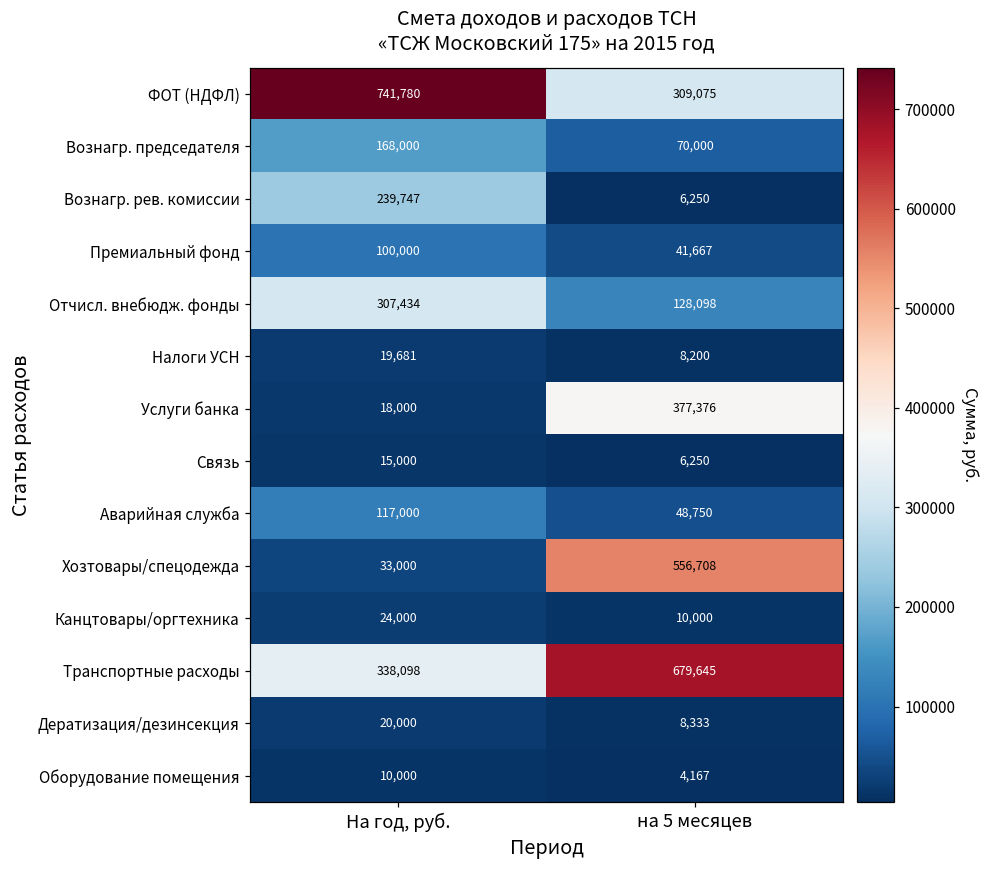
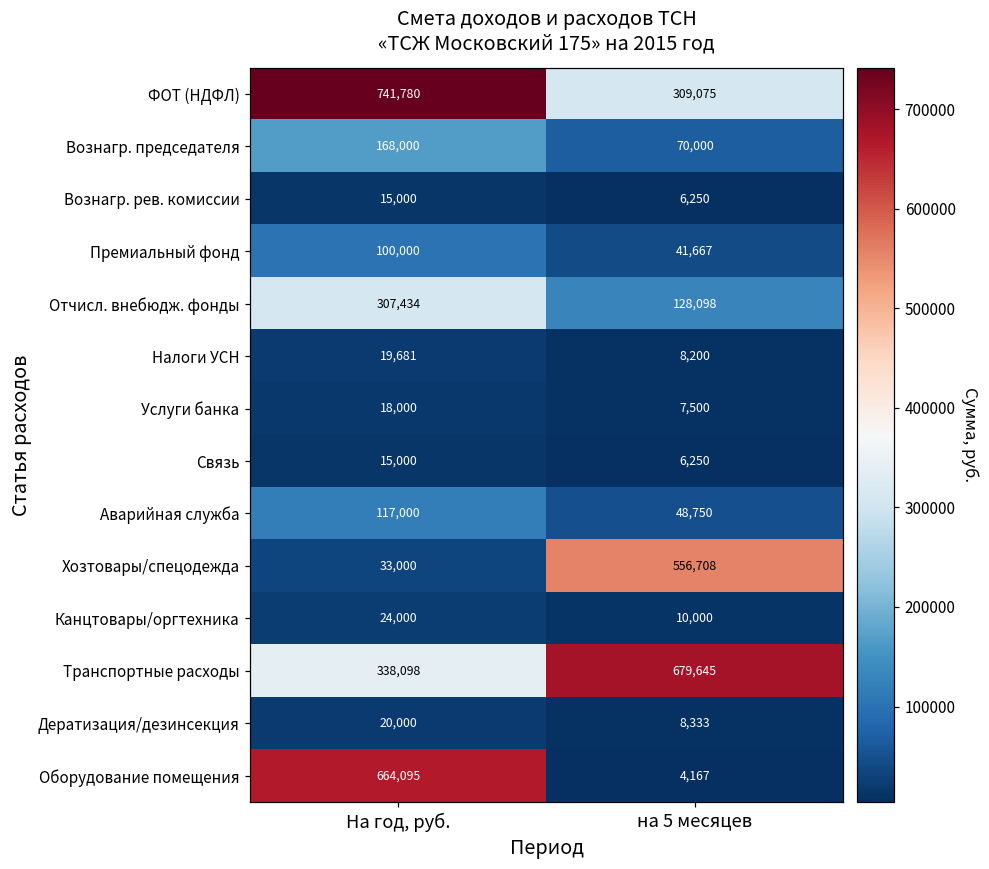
  {
    "ФОТ (НДФЛ)": {
      "На год, руб.": "741,780",
      "на 5 месяцев": "309,075"
    },
    "Вознагр. председателя": {
      "На год, руб.": "168,000",
      "на 5 месяцев": "70,000"
    },
    "Вознагр. рев. комиссии": {
-     "На год, руб.": "239,747",
+     "На год, руб.": "15,000",
      "на 5 месяцев": "6,250"
    },
    "Премиальный фонд": {
      "На год, руб.": "100,000",
      "на 5 месяцев": "41,667"
    },
    "Отчисл. внебюдж. фонды": {
      "На год, руб.": "307,434",
      "на 5 месяцев": "128,098"
    },
    "Налоги УСН": {
      "На год, руб.": "19,681",
      "на 5 месяцев": "8,200"
    },
    "Услуги банка": {
      "На год, руб.": "18,000",
-     "на 5 месяцев": "377,376"
+     "на 5 месяцев": "7,500"
    },
    "Связь": {
      "На год, руб.": "15,000",
      "на 5 месяцев": "6,250"
    },
    "Аварийная служба": {
      "На год, руб.": "117,000",
      "на 5 месяцев": "48,750"
    },
    "Хозтовары/спецодежда": {
      "На год, руб.": "33,000",
      "на 5 месяцев": "556,708"
    },
    "Канцтовары/оргтехника": {
      "На год, руб.": "24,000",
      "на 5 месяцев": "10,000"
    },
    "Транспортные расходы": {
      "На год, руб.": "338,098",
      "на 5 месяцев": "679,645"
    },
    "Дератизация/дезинсекция": {
      "На год, руб.": "20,000",
      "на 5 месяцев": "8,333"
    },
    "Оборудование помещения": {
-     "На год, руб.": "10,000",
+     "На год, руб.": "664,095",
      "на 5 месяцев": "4,167"
    }
  }
